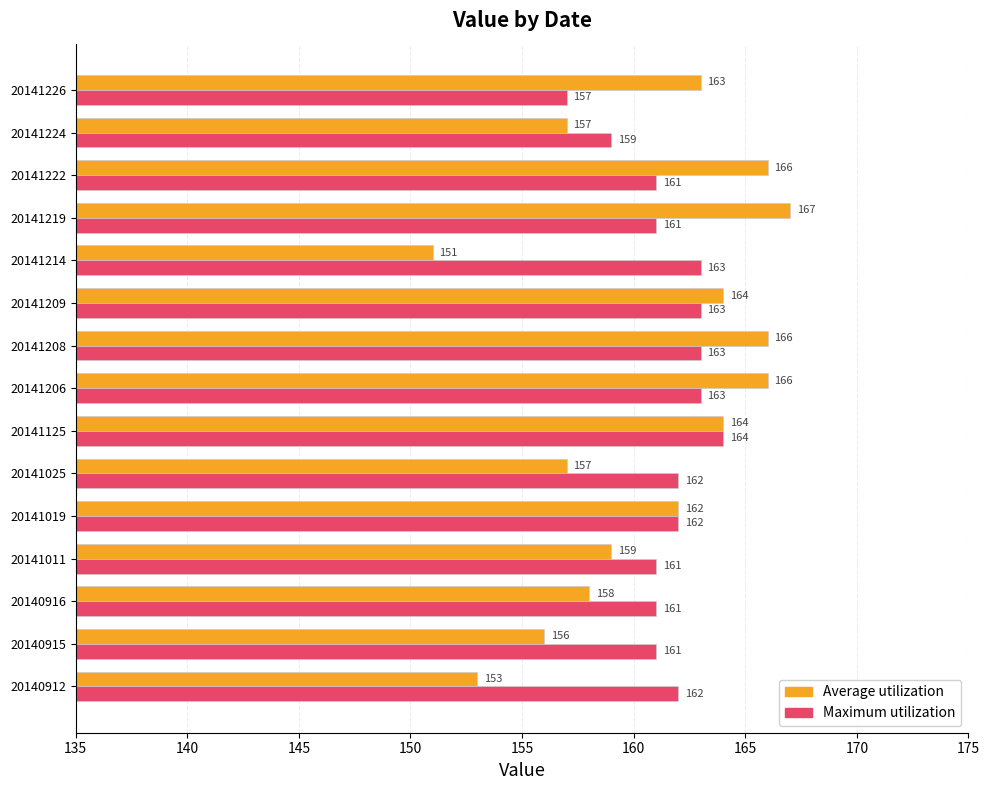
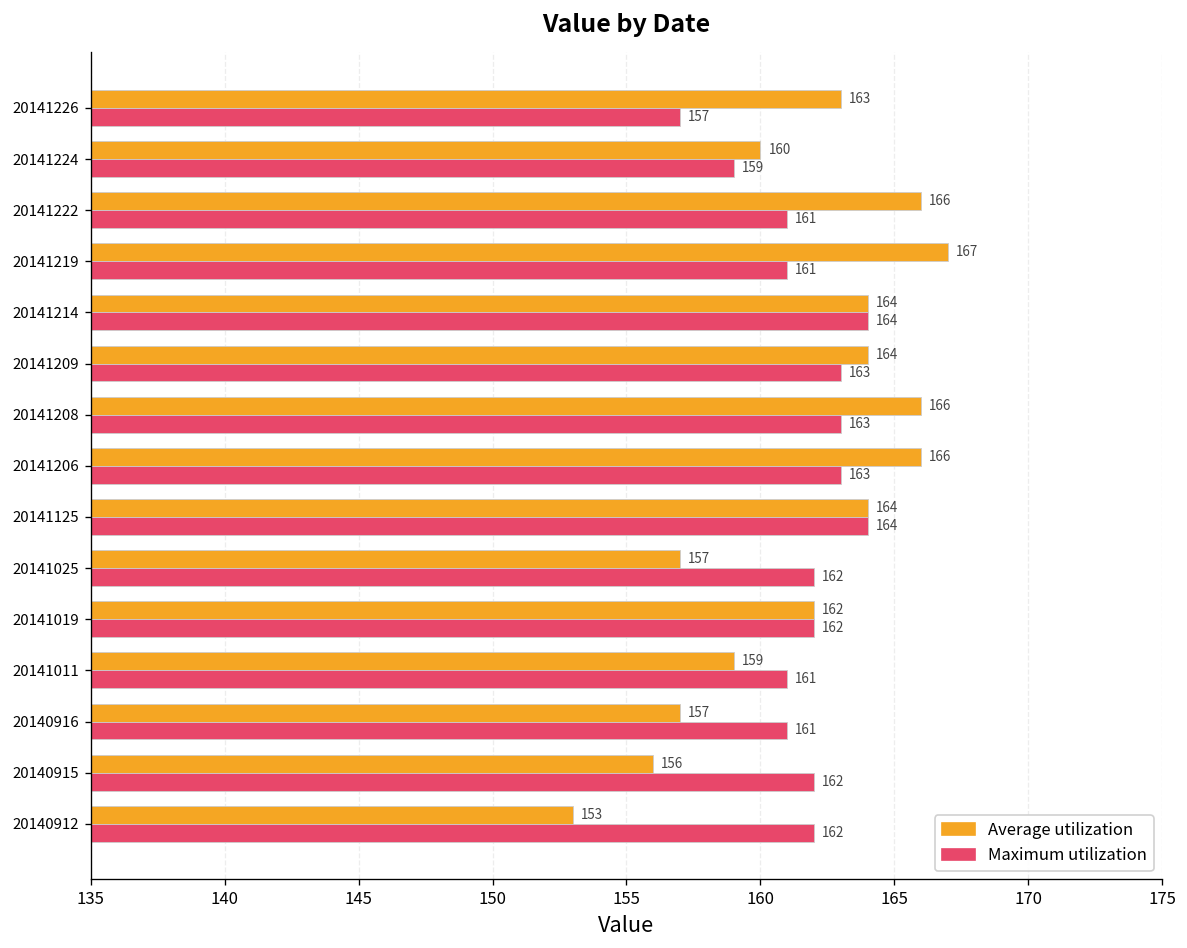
  {
    "Average utilization": {
      "20141226": 163,
-     "20141224": 157,
+     "20141224": 160,
      "20141222": 166,
      "20141219": 167,
-     "20141214": 151,
+     "20141214": 164,
      "20141209": 164,
      "20141208": 166,
      "20141206": 166,
      "20141125": 164,
      "20141025": 157,
      "20141019": 162,
      "20141011": 159,
-     "20140916": 158,
+     "20140916": 157,
      "20140915": 156,
      "20140912": 153
    },
    "Maximum utilization": {
      "20141226": 157,
      "20141224": 159,
      "20141222": 161,
      "20141219": 161,
-     "20141214": 163,
+     "20141214": 164,
      "20141209": 163,
      "20141208": 163,
      "20141206": 163,
      "20141125": 164,
      "20141025": 162,
      "20141019": 162,
      "20141011": 161,
      "20140916": 161,
-     "20140915": 161,
+     "20140915": 162,
      "20140912": 162
    }
  }
